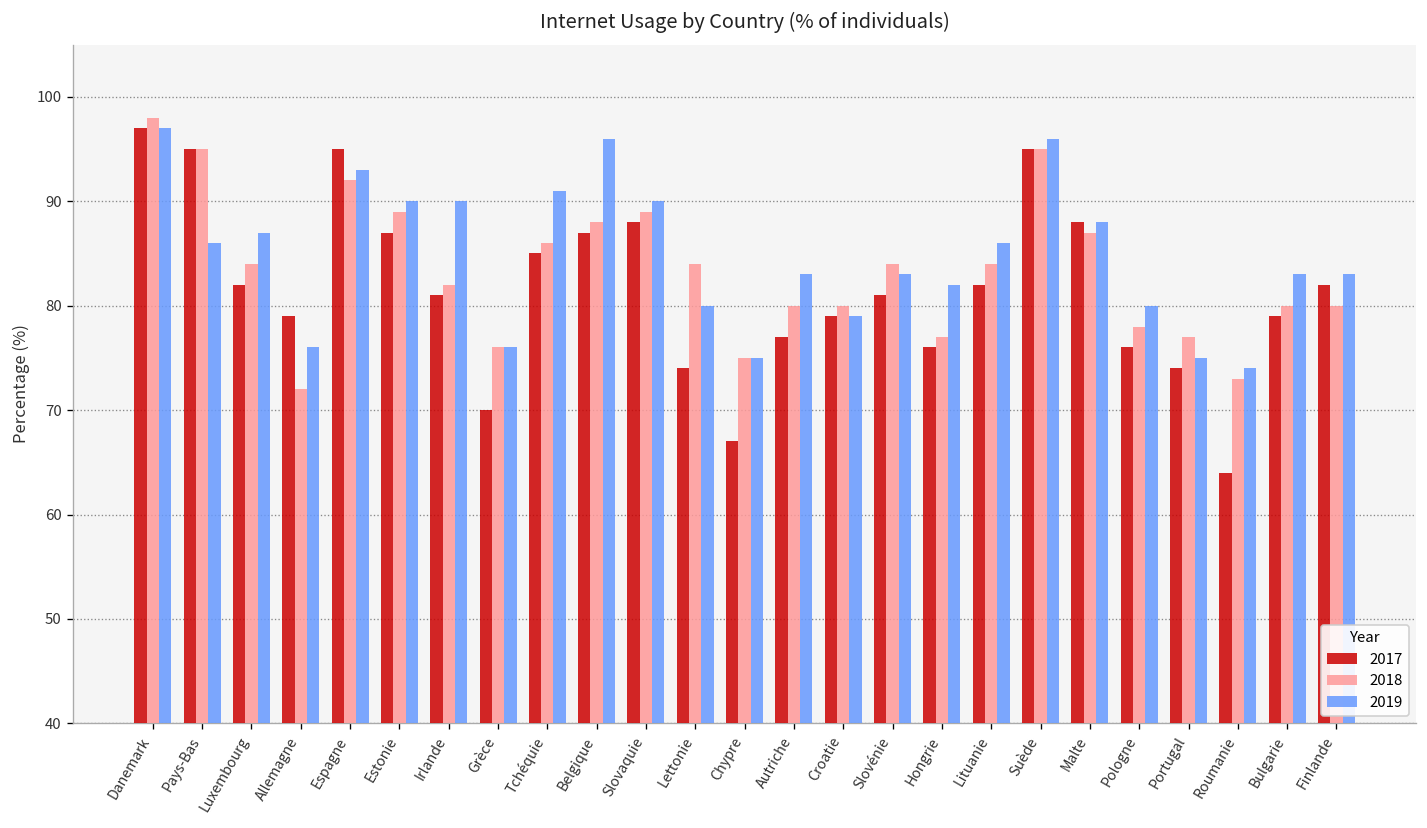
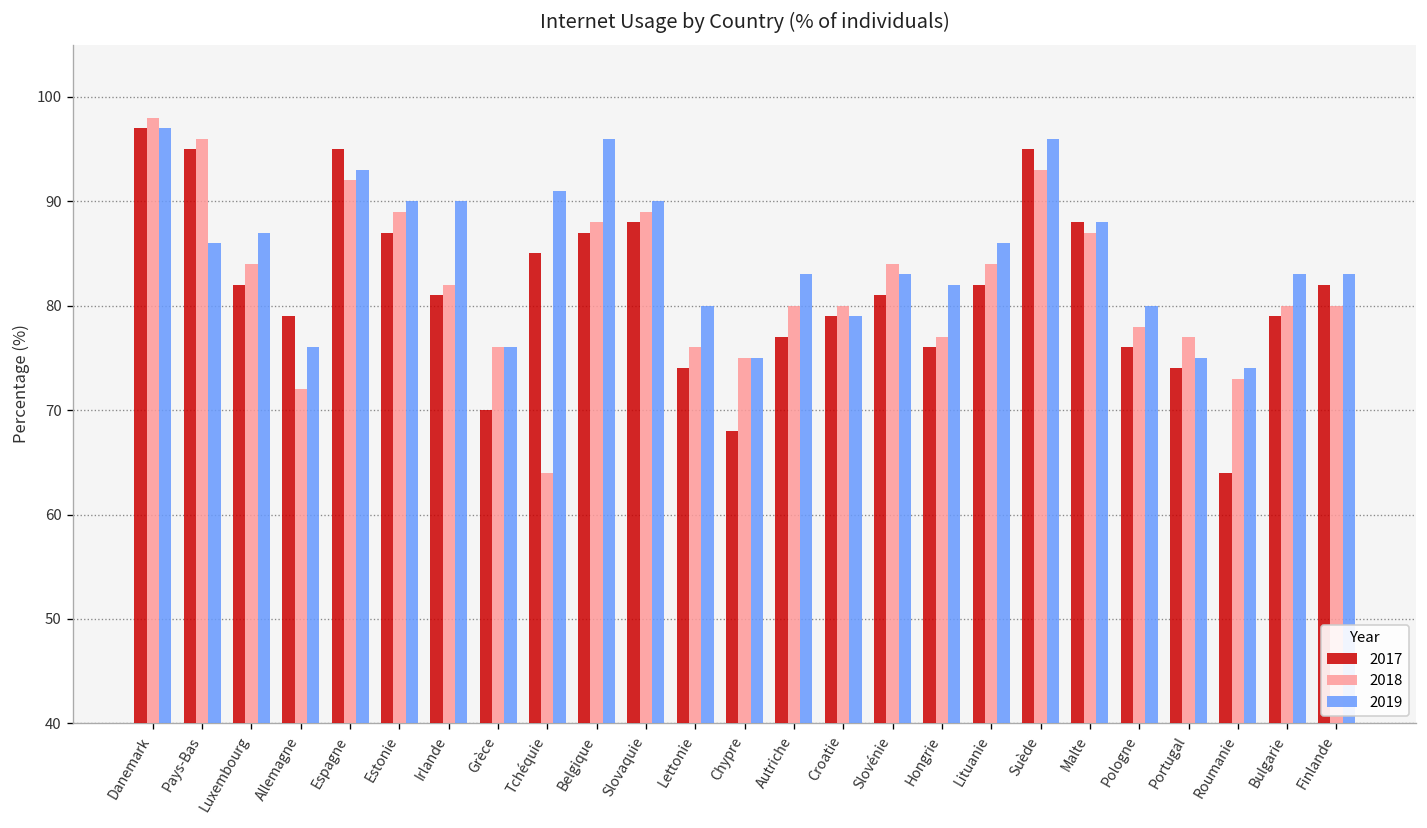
  {
    "2017": {
      "Danemark": 97,
      "Pays-Bas": 95,
      "Luxembourg": 82,
      "Allemagne": 79,
      "Espagne": 95,
      "Estonie": 87,
      "Irlande": 81,
      "Grèce": 70,
      "Tchéquie": 85,
      "Belgique": 87,
      "Slovaquie": 88,
      "Lettonie": 74,
-     "Chypre": 67,
+     "Chypre": 68,
      "Autriche": 77,
      "Croatie": 79,
      "Slovénie": 81,
      "Hongrie": 76,
      "Lituanie": 82,
      "Suède": 95,
      "Malte": 88,
      "Pologne": 76,
      "Portugal": 74,
      "Roumanie": 64,
      "Bulgarie": 79,
      "Finlande": 82
    },
    "2018": {
      "Danemark": 98,
-     "Pays-Bas": 95,
+     "Pays-Bas": 96,
      "Luxembourg": 84,
      "Allemagne": 72,
      "Espagne": 92,
      "Estonie": 89,
      "Irlande": 82,
      "Grèce": 76,
-     "Tchéquie": 86,
+     "Tchéquie": 64,
      "Belgique": 88,
      "Slovaquie": 89,
-     "Lettonie": 84,
+     "Lettonie": 76,
      "Chypre": 75,
      "Autriche": 80,
      "Croatie": 80,
      "Slovénie": 84,
      "Hongrie": 77,
      "Lituanie": 84,
-     "Suède": 95,
+     "Suède": 93,
      "Malte": 87,
      "Pologne": 78,
      "Portugal": 77,
      "Roumanie": 73,
      "Bulgarie": 80,
      "Finlande": 80
    },
    "2019": {
      "Danemark": 97,
      "Pays-Bas": 86,
      "Luxembourg": 87,
      "Allemagne": 76,
      "Espagne": 93,
      "Estonie": 90,
      "Irlande": 90,
      "Grèce": 76,
      "Tchéquie": 91,
      "Belgique": 96,
      "Slovaquie": 90,
      "Lettonie": 80,
      "Chypre": 75,
      "Autriche": 83,
      "Croatie": 79,
      "Slovénie": 83,
      "Hongrie": 82,
      "Lituanie": 86,
      "Suède": 96,
      "Malte": 88,
      "Pologne": 80,
      "Portugal": 75,
      "Roumanie": 74,
      "Bulgarie": 83,
      "Finlande": 83
    }
  }
